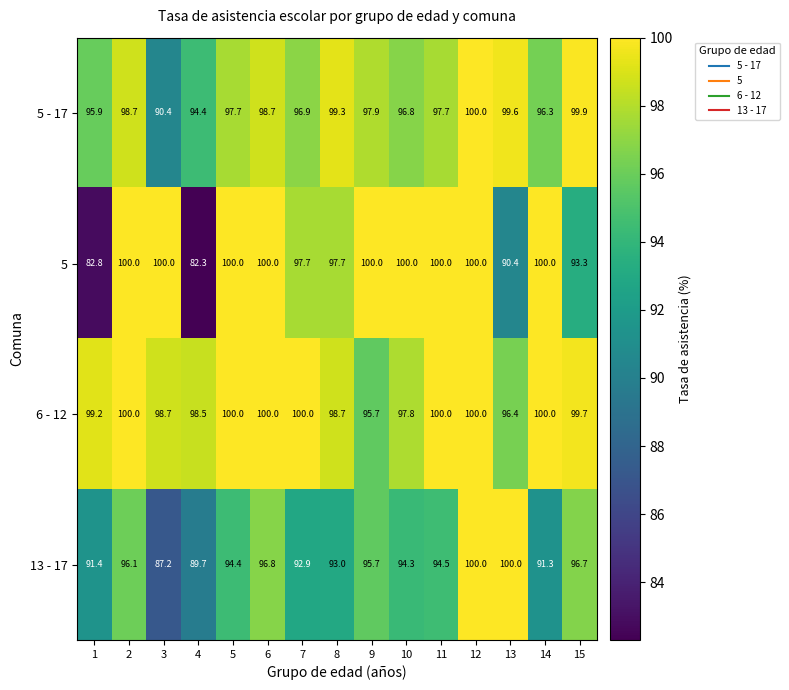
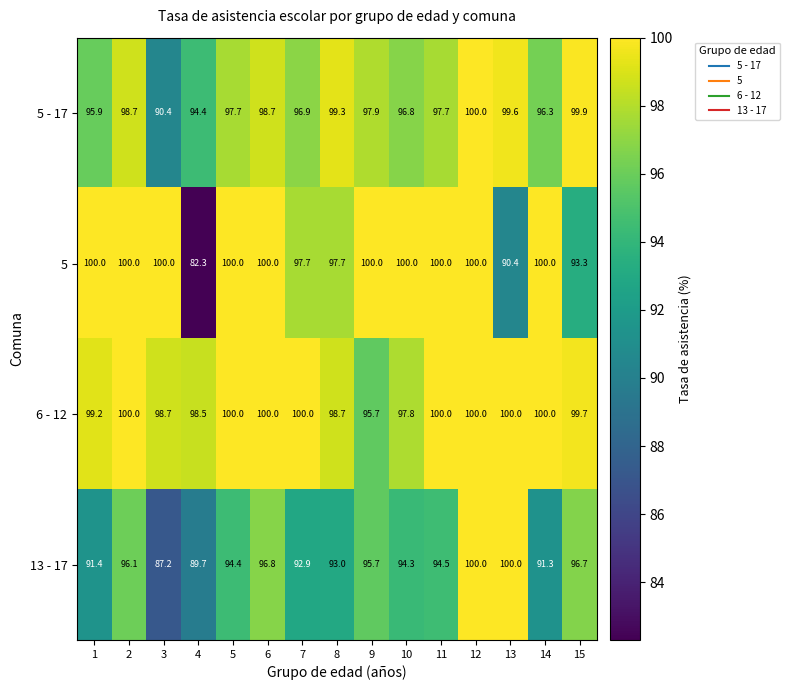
  {
    "5 - 17": {
      "1": 95.9,
      "2": 98.7,
      "3": 90.4,
      "4": 94.4,
      "5": 97.7,
      "6": 98.7,
      "7": 96.9,
      "8": 99.3,
      "9": 97.9,
      "10": 96.8,
      "11": 97.7,
      "12": 100.0,
      "13": 99.6,
      "14": 96.3,
      "15": 99.9
    },
    "5": {
-     "1": 82.8,
+     "1": 100.0,
      "2": 100.0,
      "3": 100.0,
      "4": 82.3,
      "5": 100.0,
      "6": 100.0,
      "7": 97.7,
      "8": 97.7,
      "9": 100.0,
      "10": 100.0,
      "11": 100.0,
      "12": 100.0,
      "13": 90.4,
      "14": 100.0,
      "15": 93.3
    },
    "6 - 12": {
      "1": 99.2,
      "2": 100.0,
      "3": 98.7,
      "4": 98.5,
      "5": 100.0,
      "6": 100.0,
      "7": 100.0,
      "8": 98.7,
      "9": 95.7,
      "10": 97.8,
      "11": 100.0,
      "12": 100.0,
-     "13": 96.4,
+     "13": 100.0,
      "14": 100.0,
      "15": 99.7
    },
    "13 - 17": {
      "1": 91.4,
      "2": 96.1,
      "3": 87.2,
      "4": 89.7,
      "5": 94.4,
      "6": 96.8,
      "7": 92.9,
      "8": 93.0,
      "9": 95.7,
      "10": 94.3,
      "11": 94.5,
      "12": 100.0,
      "13": 100.0,
      "14": 91.3,
      "15": 96.7
    }
  }
